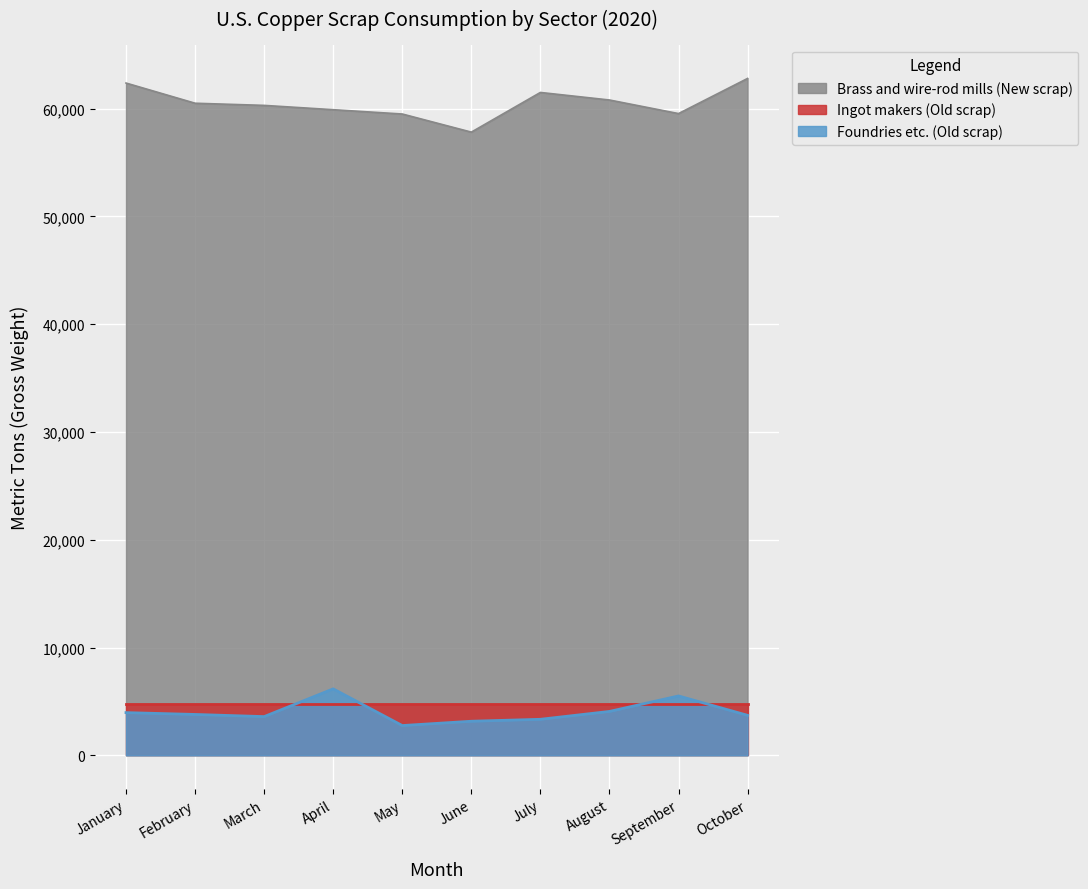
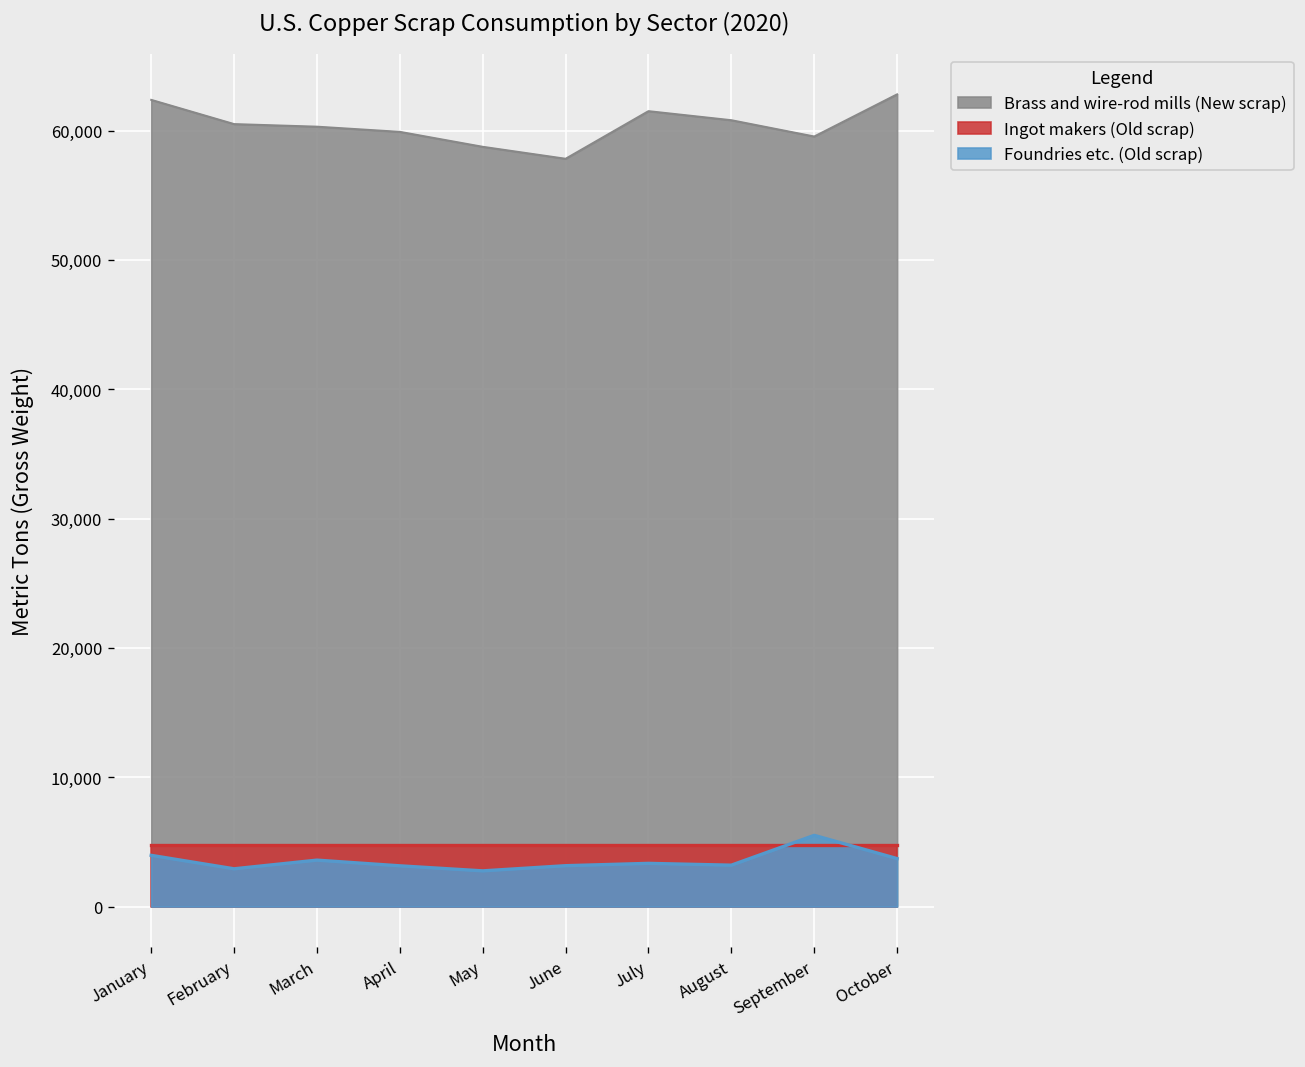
  {
    "Brass and wire-rod mills (New scrap)": {
      "January": "62,400",
      "February": "60,500",
      "March": "60,300",
      "April": "59,900",
-     "May": "59,500",
+     "May": "58,700",
      "June": "57,800",
      "July": "61,500",
      "August": "60,800",
      "September": "59,500",
      "October": "62,800"
    },
    "Ingot makers (Old scrap)": {
      "January": "4,800",
      "February": "4,800",
      "March": "4,800",
      "April": "4,800",
      "May": "4,800",
      "June": "4,800",
      "July": "4,800",
      "August": "4,800",
      "September": "4,800",
      "October": "4,800"
    },
    "Foundries etc. (Old scrap)": {
      "January": "4,000",
-     "February": "3,800",
+     "February": "2,900",
      "March": "3,600",
-     "April": "6,200",
+     "April": "3,200",
      "May": "2,800",
      "June": "3,200",
      "July": "3,300",
-     "August": "4,100",
+     "August": "3,200",
      "September": "5,500",
      "October": "3,700"
    }
  }
